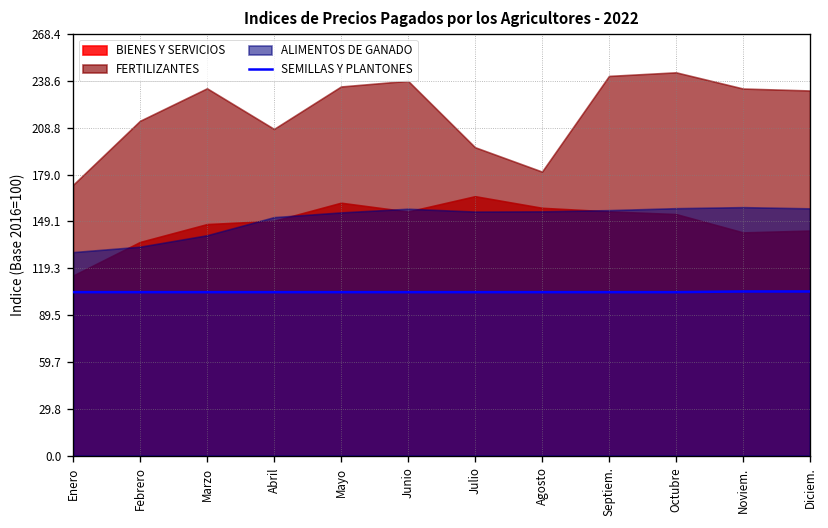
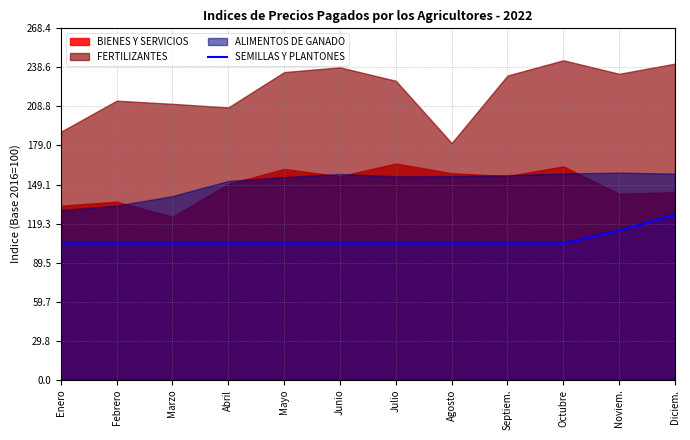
  {
    "BIENES Y SERVICIOS": {
-     "Enero": 115,
+     "Enero": 133,
      "Febrero": 136,
-     "Marzo": 147,
+     "Marzo": 124,
      "Abril": 150,
      "Mayo": 161,
      "Julio": 165,
      "Agosto": 158,
-     "Octubre": 154,
+     "Octubre": 163,
      "Noviem.": 142,
      "Diciem.": 143
    },
    "SEMILLAS Y PLANTONES": {
      "Enero": 104,
      "Febrero": 104,
      "Marzo": 104,
      "Abril": 104,
      "Mayo": 104,
      "Junio": 104,
      "Julio": 104,
      "Agosto": 104,
      "Septiem.": 104,
      "Octubre": 104,
-     "Noviem.": 105,
-     "Diciem.": 105
+     "Noviem.": 114,
+     "Diciem.": 126
    },
    "FERTILIZANTES": {
-     "Enero": 172,
+     "Enero": 189,
      "Febrero": 213,
-     "Marzo": 234,
+     "Marzo": 211,
      "Abril": 208,
      "Mayo": 235,
      "Junio": 239,
-     "Julio": 196,
+     "Julio": 228,
      "Agosto": 181,
-     "Septiem.": 242,
+     "Septiem.": 232,
      "Octubre": 244,
      "Noviem.": 234,
-     "Diciem.": 232
+     "Diciem.": 242
    },
    "ALIMENTOS DE GANADO": {
      "Enero": 130,
      "Febrero": 133,
      "Marzo": 140,
      "Abril": 152,
      "Mayo": 155,
      "Julio": 155,
      "Agosto": 156,
      "Octubre": 158,
      "Noviem.": 158,
      "Diciem.": 157
    }
  }
